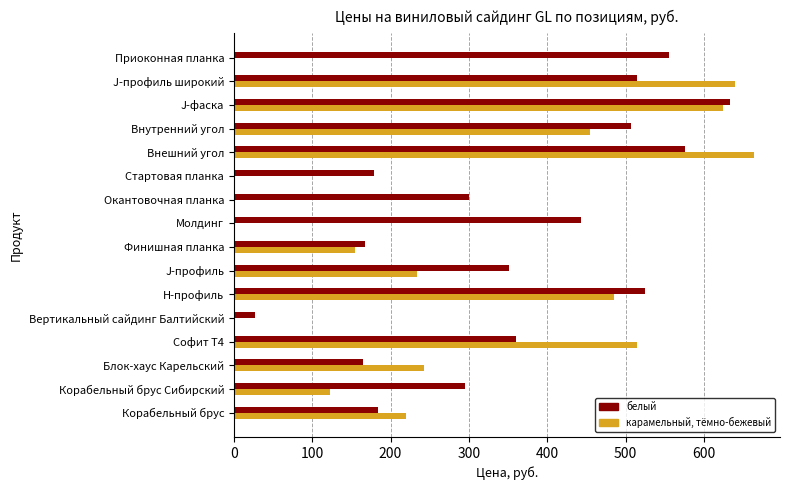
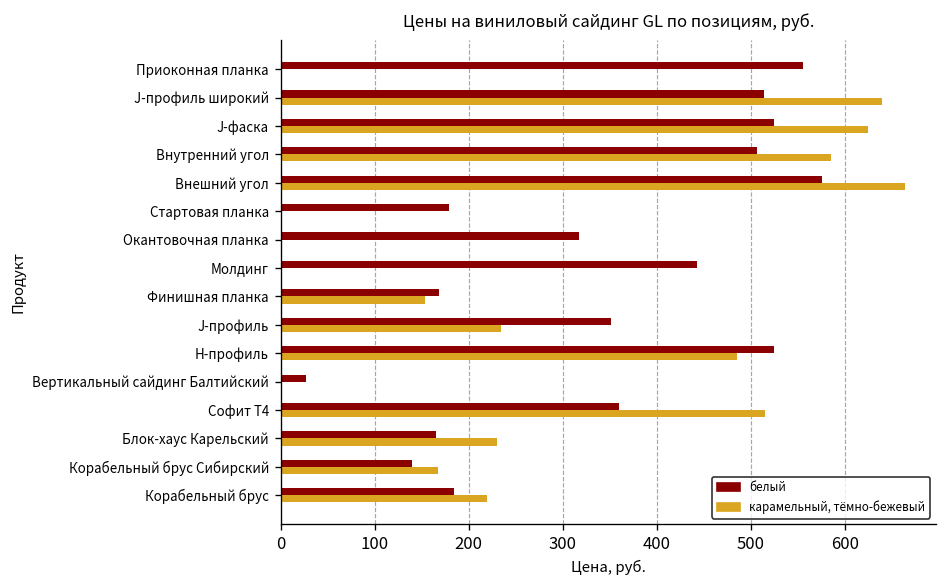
  {
    "белый": {
      "Приоконная планка": 560,
      "J-профиль широкий": 510,
-     "J-фаска": 630,
+     "J-фаска": 530,
      "Внутренний угол": 510,
      "Внешний угол": 580,
      "Стартовая планка": 180,
-     "Окантовочная планка": 300,
+     "Окантовочная планка": 320,
      "Молдинг": 440,
      "Финишная планка": 170,
      "J-профиль": 350,
      "Н-профиль": 530,
      "Вертикальный сайдинг Балтийский": 30,
      "Софит Т4": 360,
      "Блок-хаус Карельский": 170,
-     "Корабельный брус Сибирский": 300,
+     "Корабельный брус Сибирский": 140,
      "Корабельный брус": 180
    },
    "карамельный, тёмно-бежевый": {
      "Приоконная планка": 0,
      "J-профиль широкий": 640,
      "J-фаска": 630,
-     "Внутренний угол": 450,
+     "Внутренний угол": 590,
      "Внешний угол": 660,
      "Стартовая планка": 0,
      "Окантовочная планка": 0,
      "Молдинг": 0,
      "Финишная планка": 150,
      "J-профиль": 230,
      "Н-профиль": 490,
      "Вертикальный сайдинг Балтийский": 0,
      "Софит Т4": 520,
-     "Блок-хаус Карельский": 240,
-     "Корабельный брус Сибирский": 120,
+     "Блок-хаус Карельский": 230,
+     "Корабельный брус Сибирский": 170,
      "Корабельный брус": 220
    }
  }
